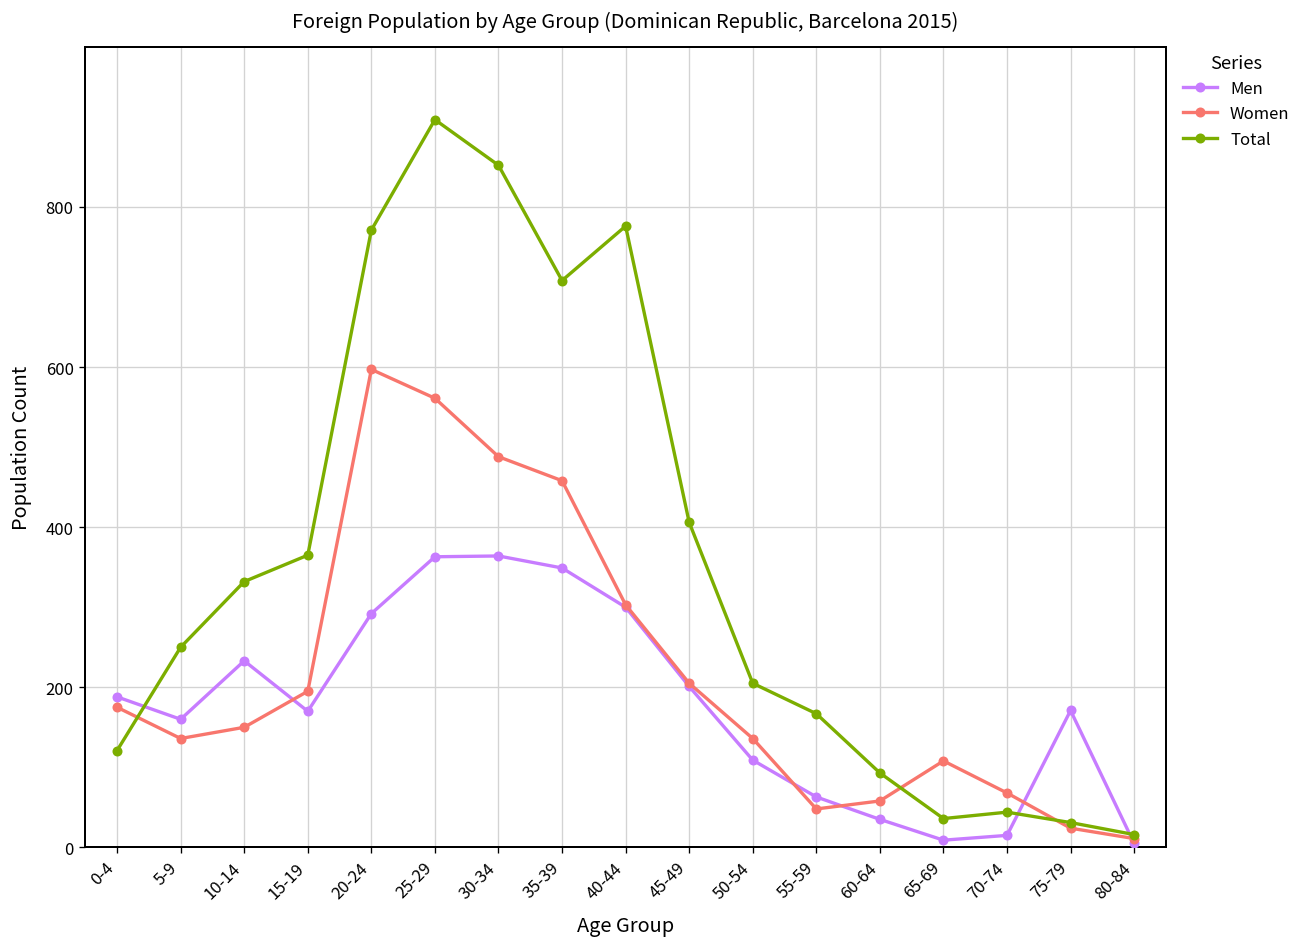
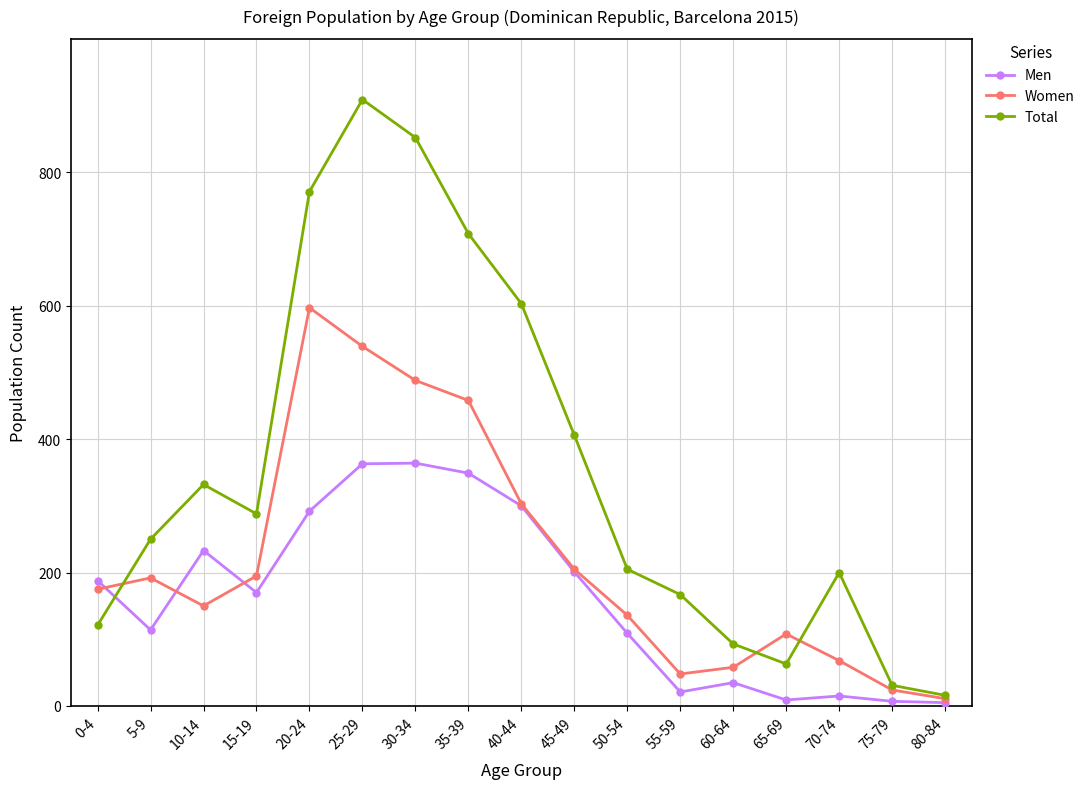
  {
    "Men": {
      "0-4": 190,
-     "5-9": 160,
+     "5-9": 110,
      "10-14": 230,
      "15-19": 170,
      "20-24": 290,
      "25-29": 360,
      "30-34": 360,
      "35-39": 350,
      "45-49": 200,
      "50-54": 110,
-     "55-59": 60,
+     "55-59": 20,
      "60-64": 40,
      "65-69": 10,
      "70-74": 20,
-     "75-79": 170,
+     "75-79": 10,
      "80-84": 10
    },
    "Women": {
      "0-4": 180,
-     "5-9": 140,
+     "5-9": 190,
      "10-14": 150,
      "15-19": 200,
      "20-24": 600,
-     "25-29": 560,
+     "25-29": 540,
      "30-34": 490,
      "35-39": 460,
      "45-49": 210,
      "50-54": 140,
      "55-59": 50,
      "60-64": 60,
      "65-69": 110,
      "70-74": 70,
      "75-79": 20,
      "80-84": 10
    },
    "Total": {
      "0-4": 120,
      "5-9": 250,
      "10-14": 330,
-     "15-19": 370,
+     "15-19": 290,
      "20-24": 770,
      "25-29": 910,
      "30-34": 850,
      "35-39": 710,
-     "40-44": 780,
+     "40-44": 600,
      "45-49": 410,
      "50-54": 210,
      "55-59": 170,
      "60-64": 90,
-     "65-69": 40,
-     "70-74": 40,
+     "65-69": 60,
+     "70-74": 200,
      "75-79": 30,
      "80-84": 20
    }
  }
